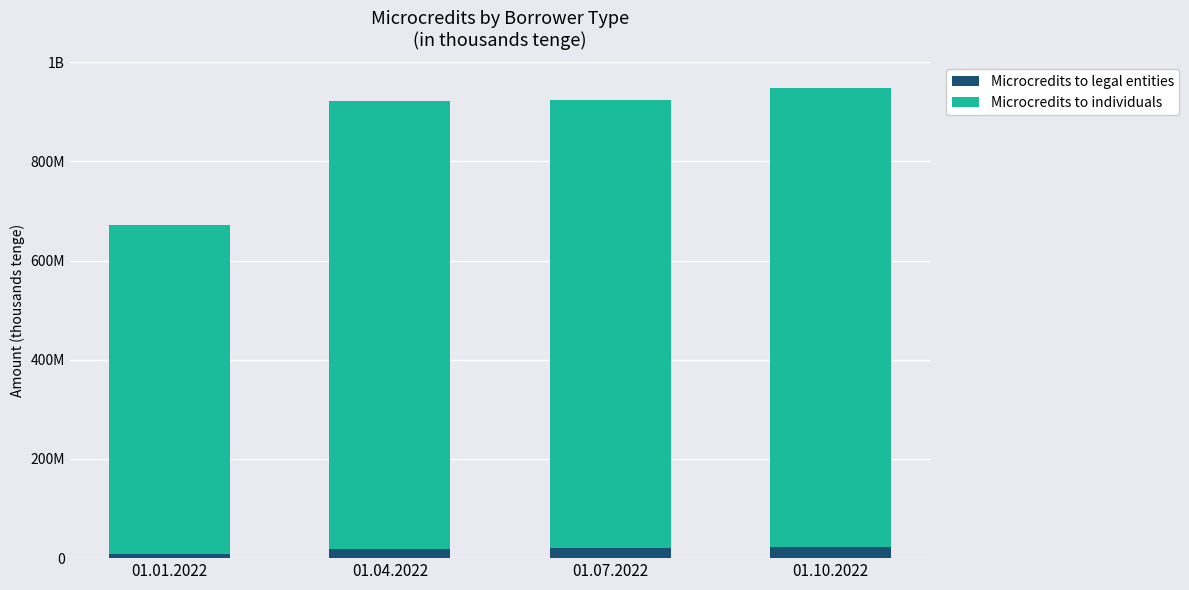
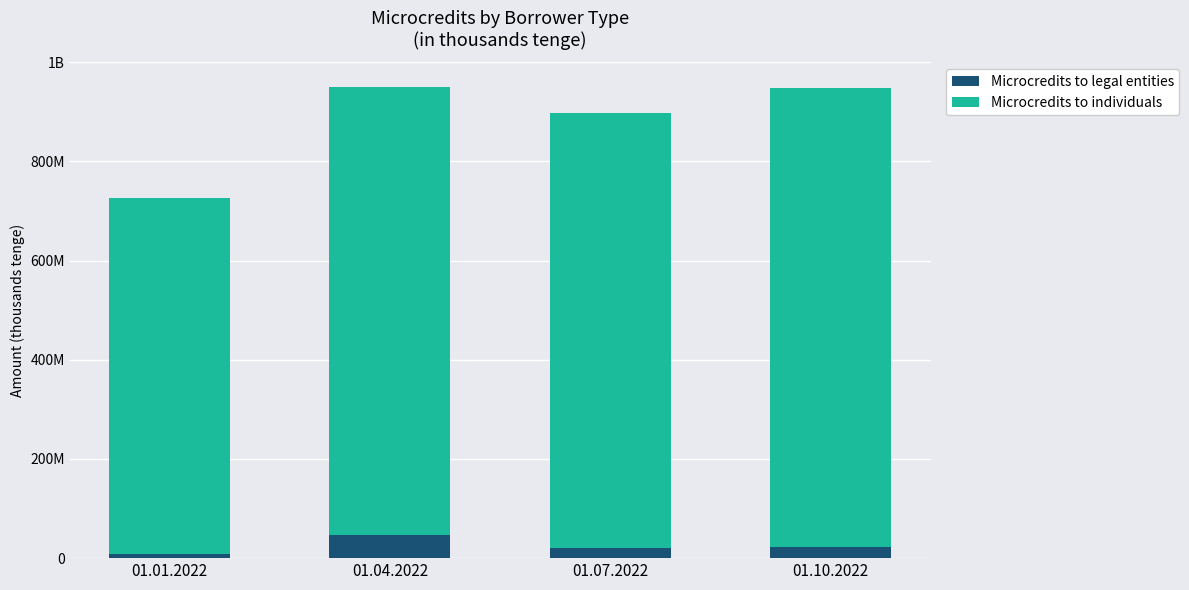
  {
    "Microcredits to legal entities": {
      "01.01.2022": 10000000,
-     "01.04.2022": 20000000,
+     "01.04.2022": 50000000,
      "01.07.2022": 20000000,
      "01.10.2022": 20000000
    },
    "Microcredits to individuals": {
-     "01.01.2022": 660000000,
+     "01.01.2022": 720000000,
      "01.04.2022": 900000000,
-     "01.07.2022": 900000000,
+     "01.07.2022": 880000000,
      "01.10.2022": 920000000
    }
  }
